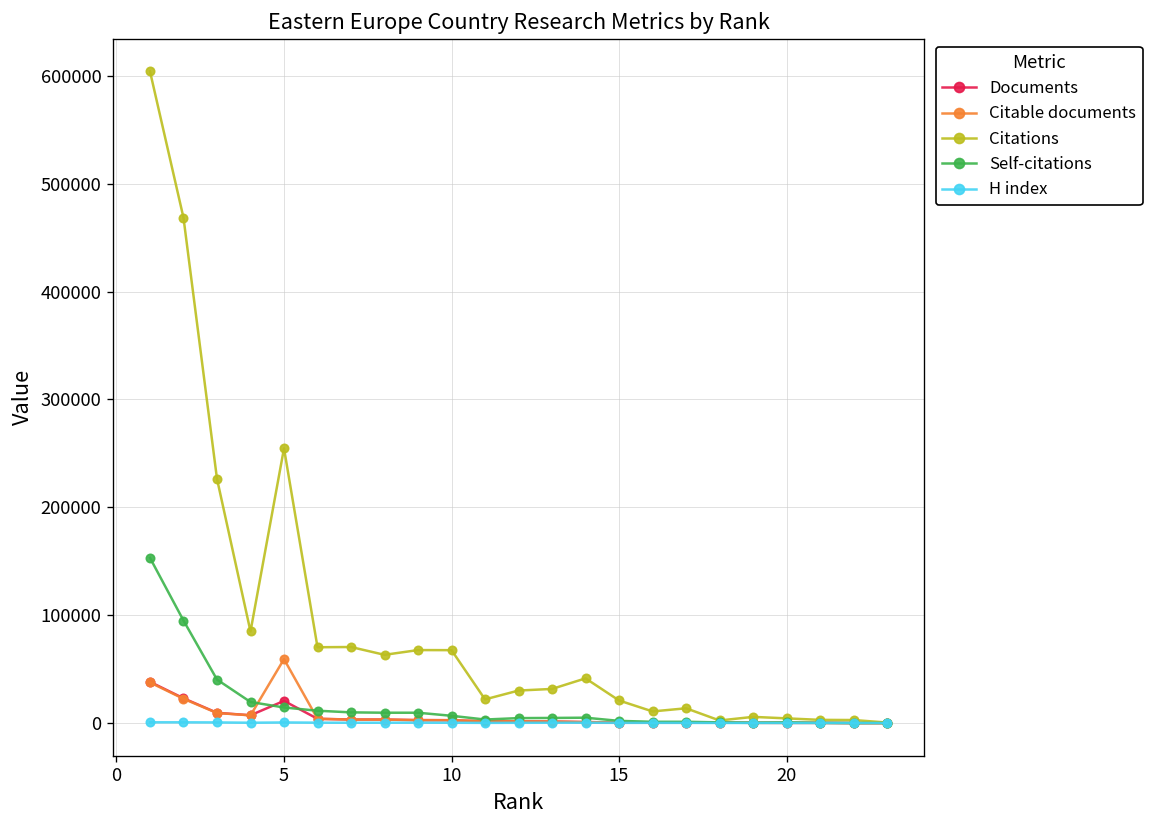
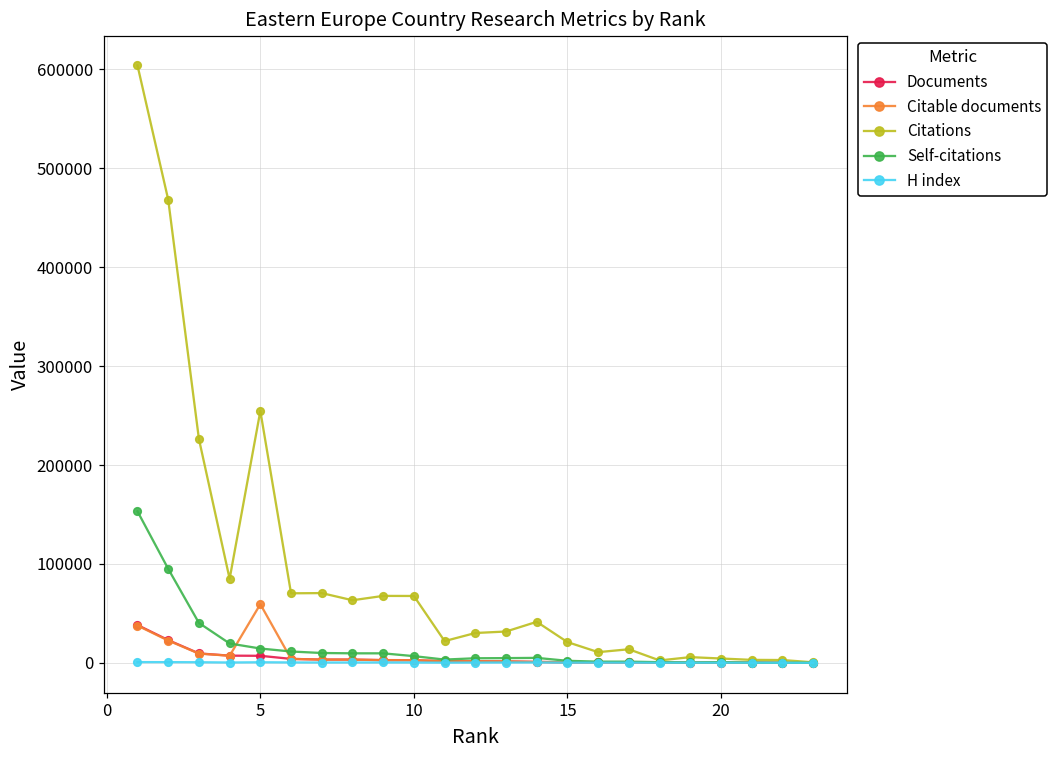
  {
    "Documents": {
-     "5": 20000
+     "5": 10000
    },
    "Citable documents": {
      "5": 60000
    },
    "Citations": {
      "5": 250000,
      "10": 70000,
      "15": 20000,
      "20": 0
    },
    "Self-citations": {
      "5": 10000,
      "10": 10000
    },
    "H index": {
      "5": 0
    }
  }
